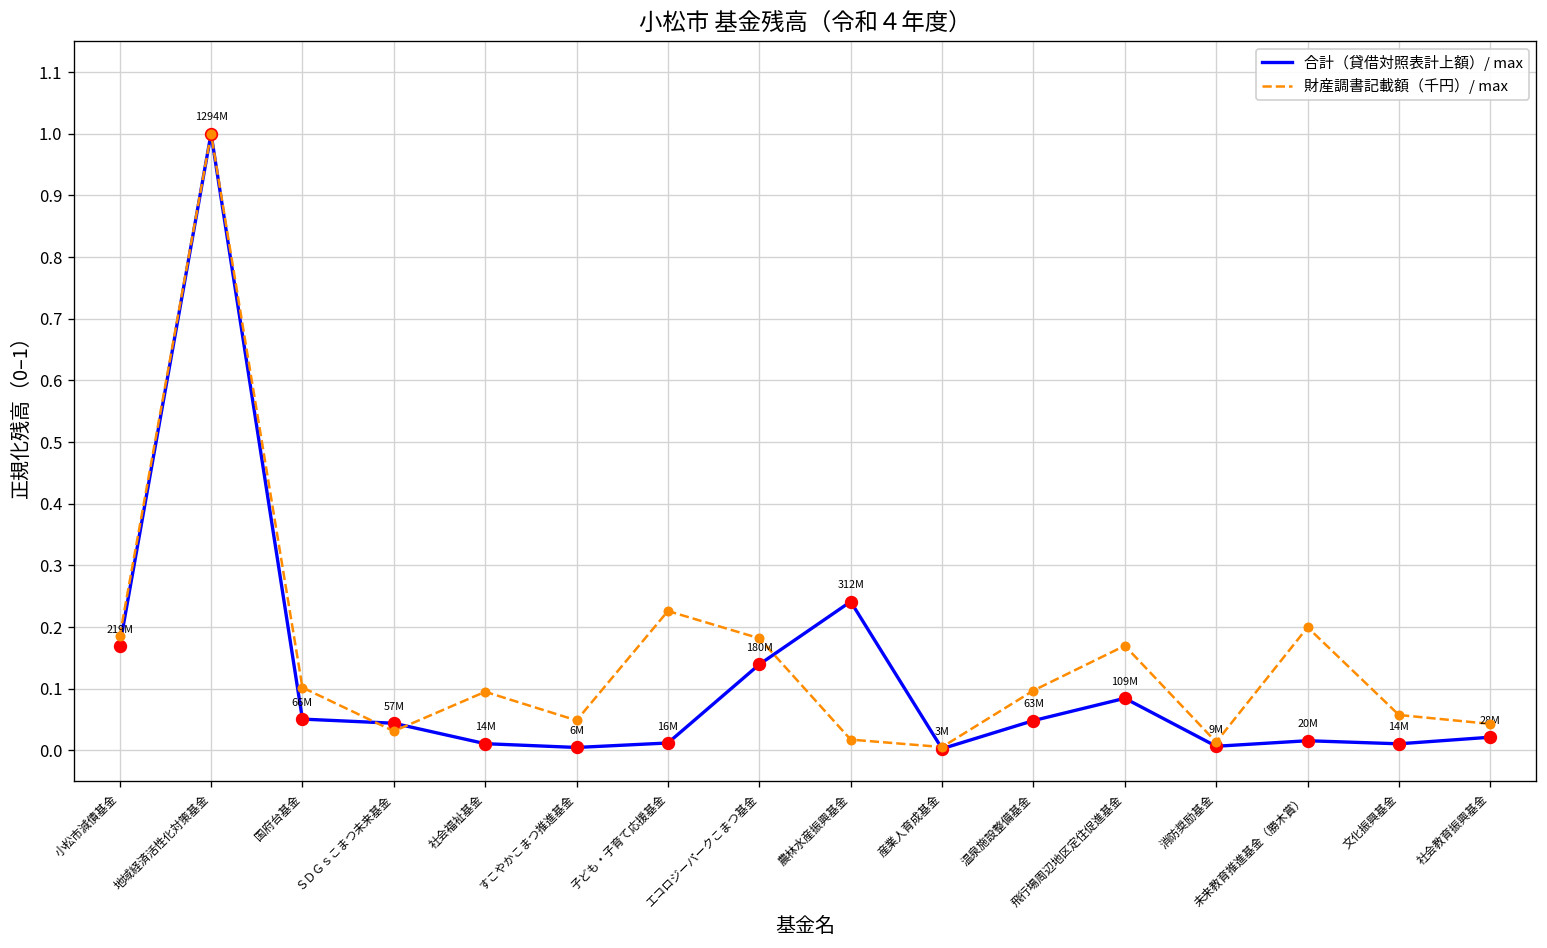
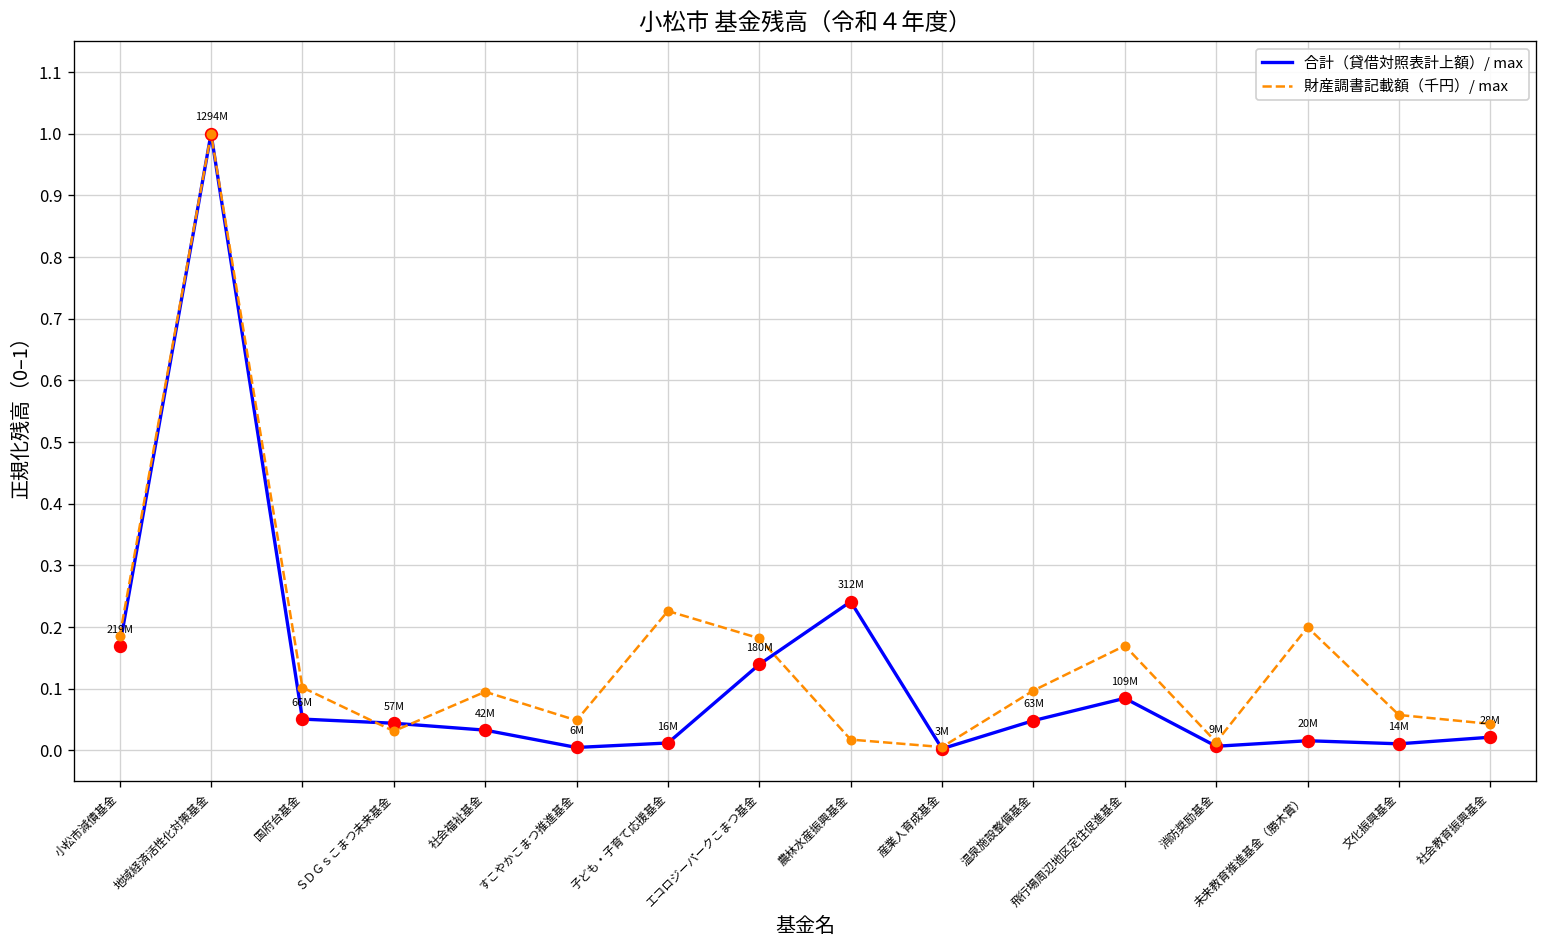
  {
    "合計（貸借対照表計上額）/ max": {
-     "社会福祉基金": "14M"
+     "社会福祉基金": "42M"
    }
  }
